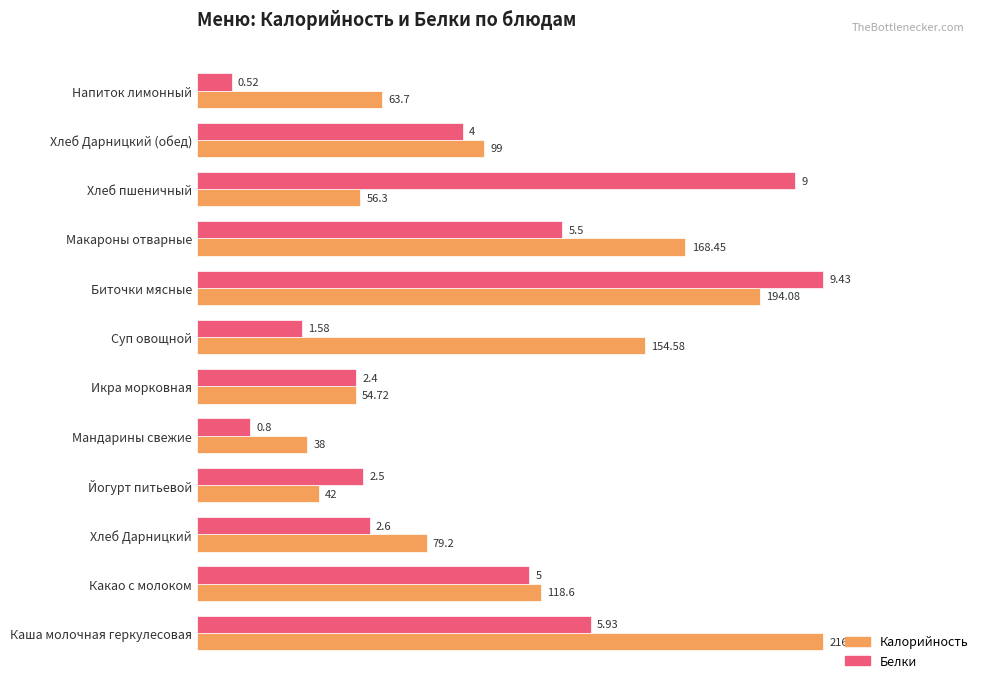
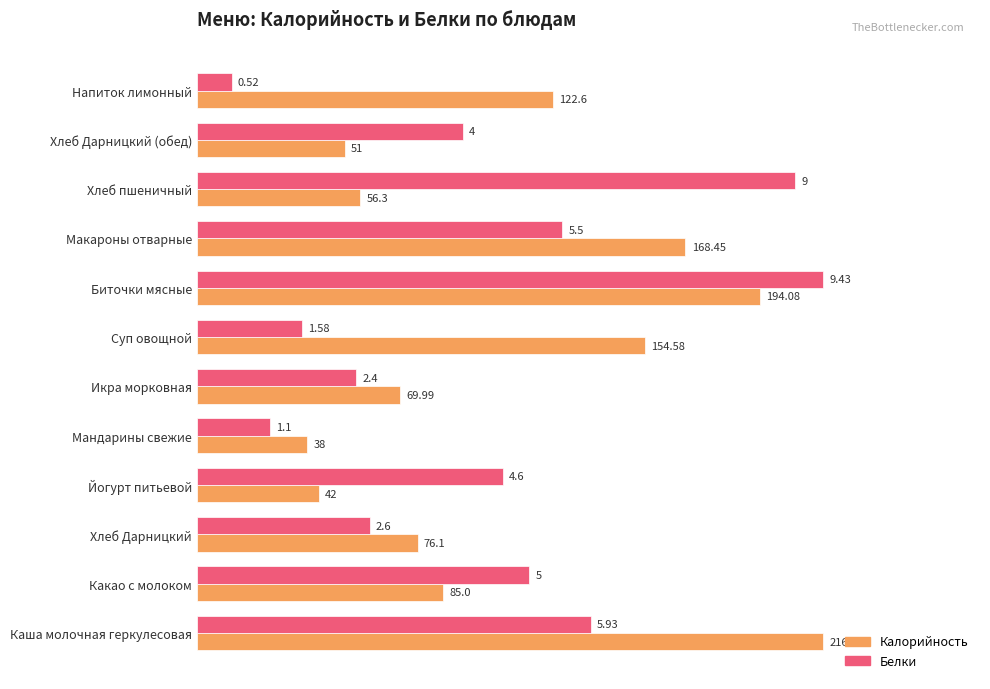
  {
    "Калорийность": {
-     "Напиток лимонный": 63.7,
-     "Хлеб Дарницкий (обед)": 99,
-     "Икра морковная": 54.72,
-     "Хлеб Дарницкий": 79.2,
-     "Какао с молоком": 118.6
+     "Напиток лимонный": 122.6,
+     "Хлеб Дарницкий (обед)": 51,
+     "Икра морковная": 69.99,
+     "Хлеб Дарницкий": 76.1,
+     "Какао с молоком": 85.0
    },
    "Белки": {
-     "Мандарины свежие": 0.8,
-     "Йогурт питьевой": 2.5
+     "Мандарины свежие": 1.1,
+     "Йогурт питьевой": 4.6
    }
  }
